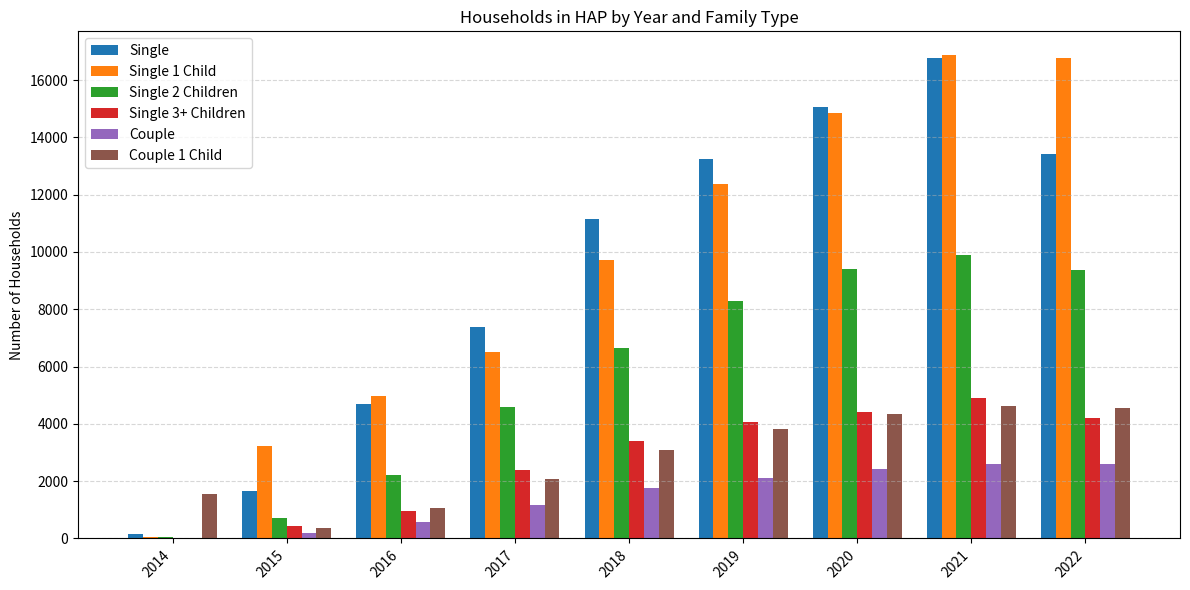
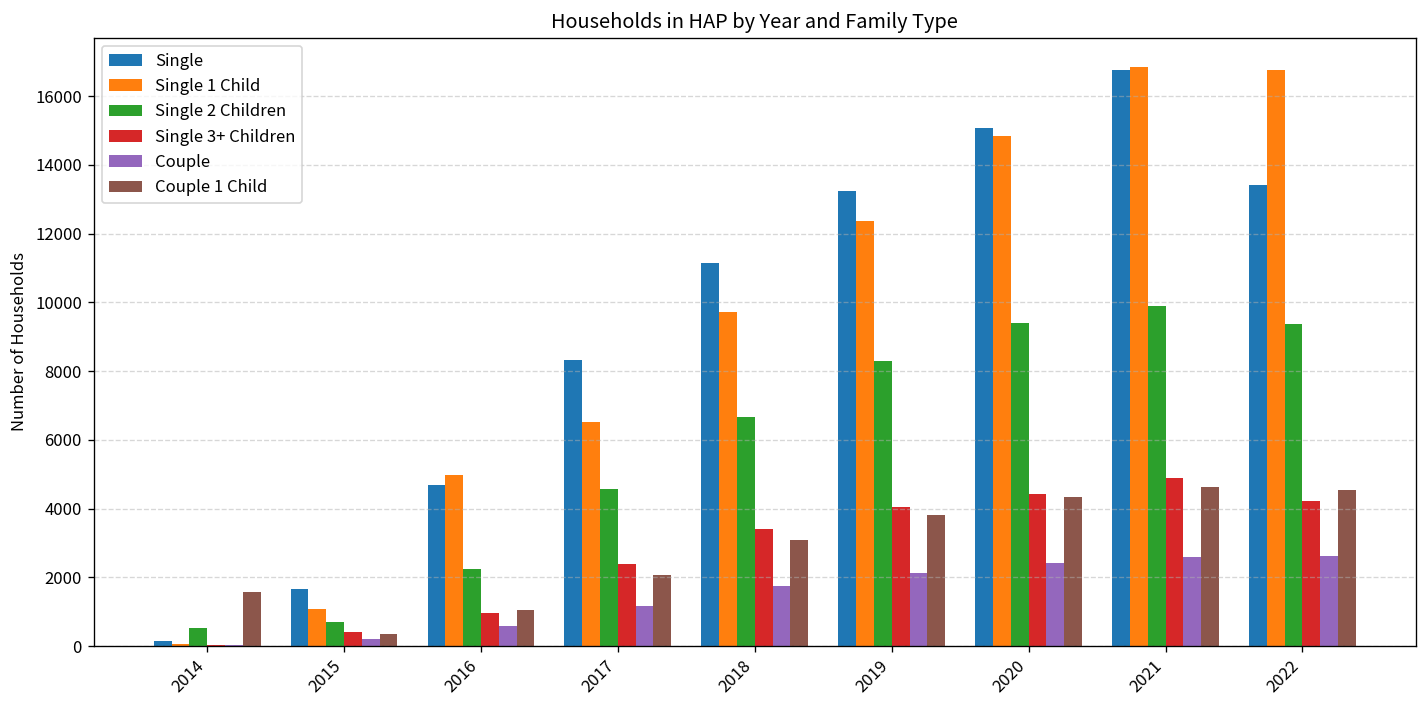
  {
    "Single": {
      "2014": 100,
      "2015": 1700,
      "2016": 4700,
-     "2017": 7400,
+     "2017": 8300,
      "2018": 11100,
      "2019": 13300,
      "2020": 15100,
      "2021": 16800,
      "2022": 13400
    },
    "Single 1 Child": {
-     "2015": 3200,
+     "2015": 1100,
      "2016": 5000,
      "2017": 6500,
      "2018": 9700,
      "2019": 12400,
      "2020": 14800,
      "2021": 16900,
      "2022": 16800
    },
    "Single 2 Children": {
-     "2014": 100,
+     "2014": 500,
      "2015": 700,
      "2016": 2200,
      "2017": 4600,
      "2018": 6700,
      "2019": 8300,
      "2020": 9400,
      "2021": 9900,
      "2022": 9400
    },
    "Single 3+ Children": {
      "2015": 400,
      "2016": 1000,
      "2017": 2400,
      "2018": 3400,
      "2019": 4100,
      "2020": 4400,
      "2021": 4900,
      "2022": 4200
    },
    "Couple": {
      "2015": 200,
      "2016": 600,
      "2017": 1200,
      "2018": 1800,
      "2019": 2100,
      "2020": 2400,
      "2021": 2600,
      "2022": 2600
    },
    "Couple 1 Child": {
      "2014": 1600,
      "2015": 400,
      "2016": 1100,
      "2017": 2100,
      "2018": 3100,
      "2019": 3800,
      "2020": 4300,
      "2021": 4600,
      "2022": 4500
    }
  }
